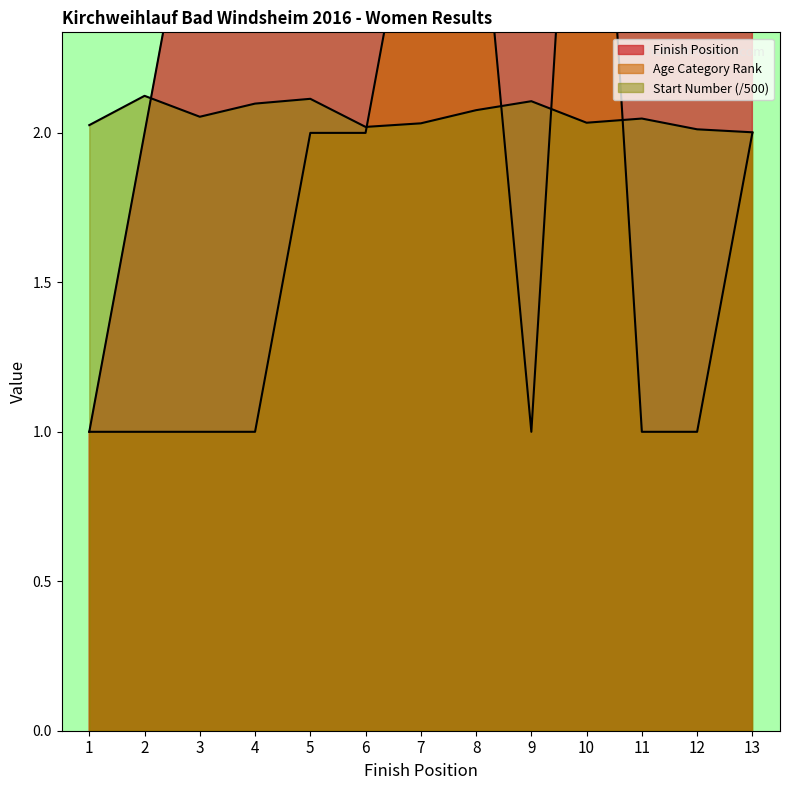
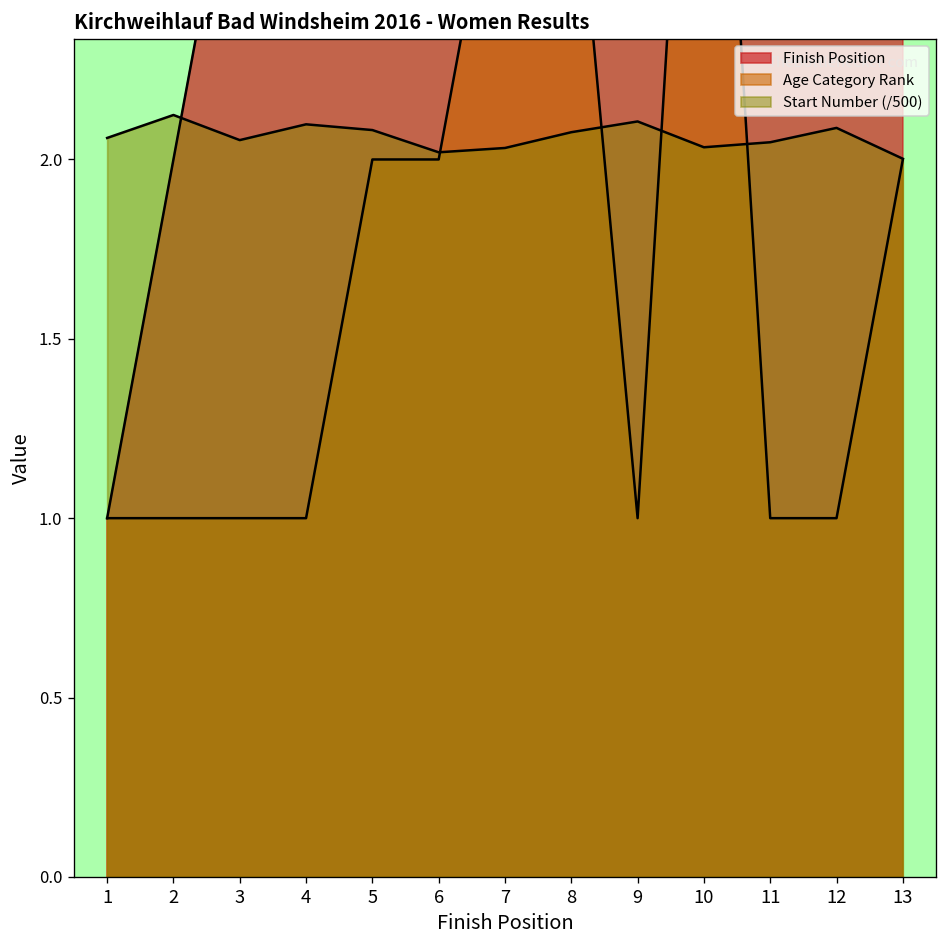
  {
    "Finish Position": {
      "2": 2.00
    },
    "Age Category Rank": {
      "2": 1.00,
      "3": 1.00,
      "4": 1.00,
      "5": 2.00,
      "6": 2.00,
      "9": 1.00,
      "11": 1.00,
      "12": 1.00
    },
    "Start Number (/500)": {
-     "1": 2.03,
+     "1": 2.06,
      "2": 2.12,
      "3": 2.05,
      "4": 2.10,
-     "5": 2.11,
+     "5": 2.08,
      "6": 2.02,
      "7": 2.03,
      "8": 2.08,
      "9": 2.11,
      "10": 2.03,
      "11": 2.05,
-     "12": 2.01
+     "12": 2.09
    }
  }
